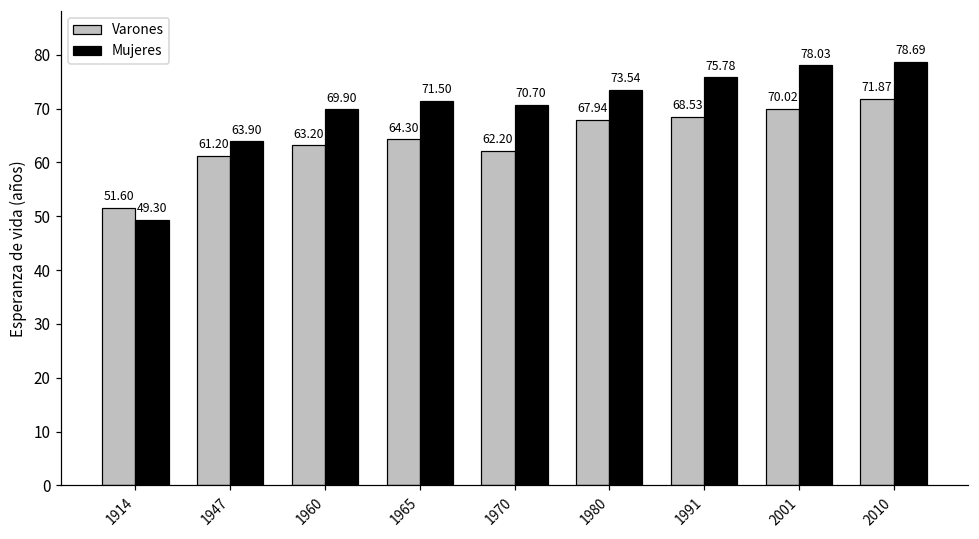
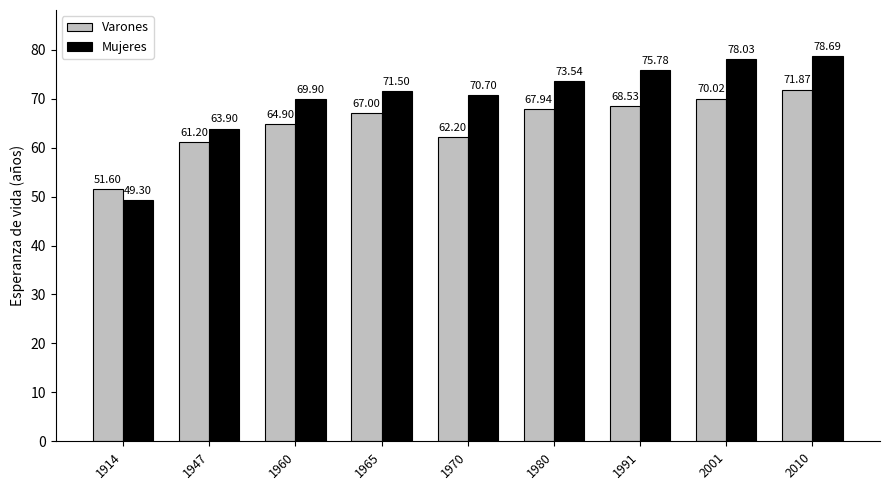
  {
    "Varones": {
      "1914": 51.60,
      "1947": 61.20,
-     "1960": 63.20,
-     "1965": 64.30,
+     "1960": 64.90,
+     "1965": 67.00,
      "1970": 62.20,
      "1980": 67.94,
      "1991": 68.53,
      "2001": 70.02,
      "2010": 71.87
    },
    "Mujeres": {
      "1914": 49.30,
      "1947": 63.90,
      "1960": 69.90,
      "1965": 71.50,
      "1970": 70.70,
      "1980": 73.54,
      "1991": 75.78,
      "2001": 78.03,
      "2010": 78.69
    }
  }
